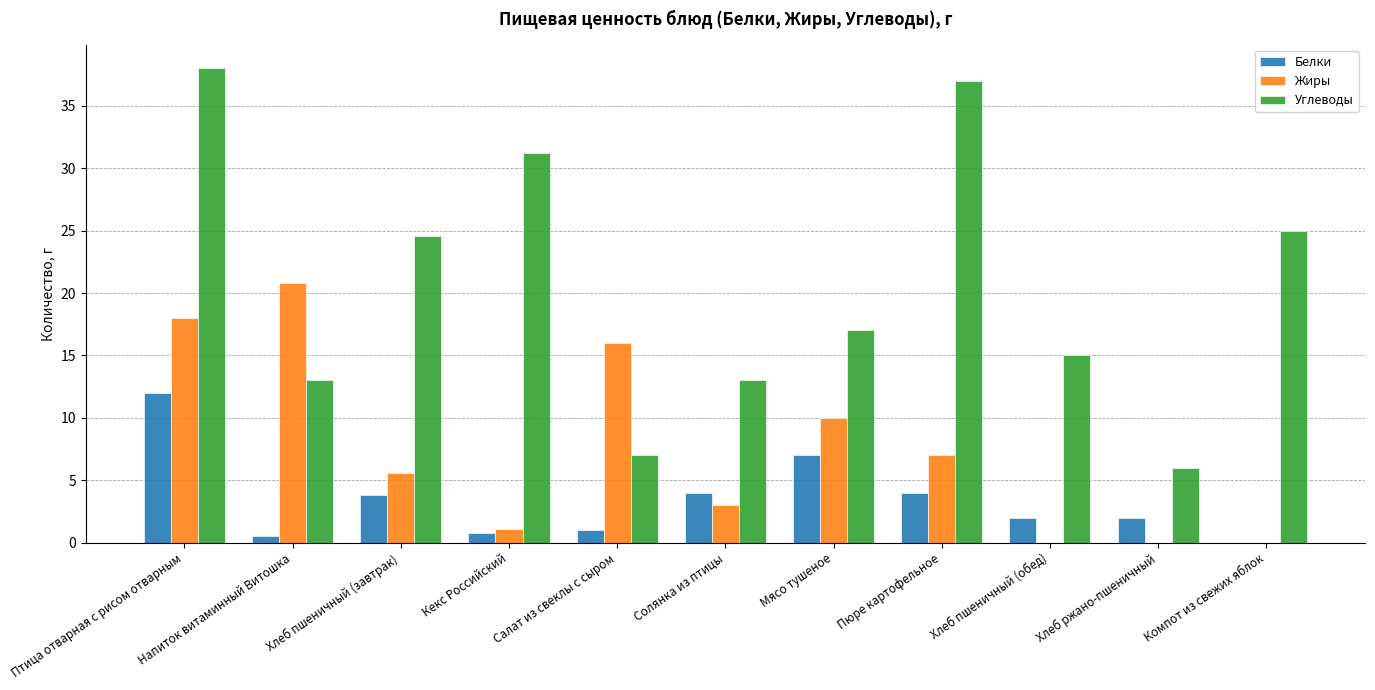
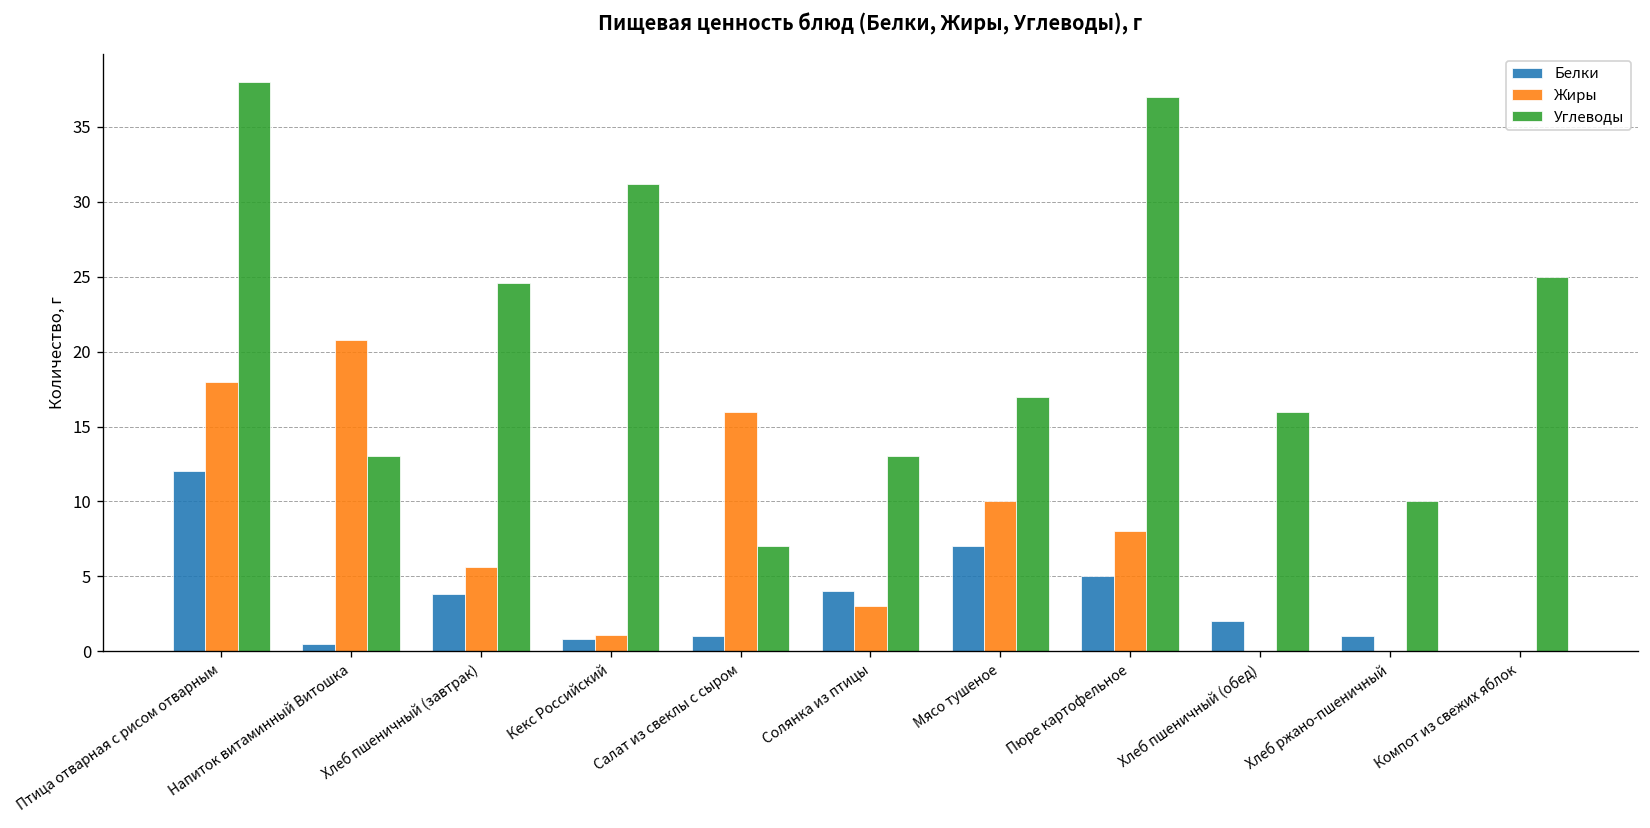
  {
    "Белки": {
      "Птица отварная с рисом отварным": 12,
      "Напиток витаминный Витошка": 0.5,
      "Хлеб пшеничный (завтрак)": 4,
      "Кекс Российский": 1,
      "Салат из свеклы с сыром": 1,
      "Солянка из птицы": 4,
      "Мясо тушеное": 7,
-     "Пюре картофельное": 4,
+     "Пюре картофельное": 5,
      "Хлеб пшеничный (обед)": 2,
-     "Хлеб ржано-пшеничный": 2,
+     "Хлеб ржано-пшеничный": 1,
      "Компот из свежих яблок": 0
    },
    "Жиры": {
      "Птица отварная с рисом отварным": 18,
      "Напиток витаминный Витошка": 21,
      "Хлеб пшеничный (завтрак)": 5.6,
      "Кекс Российский": 1,
      "Салат из свеклы с сыром": 16,
      "Солянка из птицы": 3,
      "Мясо тушеное": 10,
-     "Пюре картофельное": 7,
+     "Пюре картофельное": 8,
      "Хлеб пшеничный (обед)": 0,
      "Хлеб ржано-пшеничный": 0,
      "Компот из свежих яблок": 0
    },
    "Углеводы": {
      "Птица отварная с рисом отварным": 38,
      "Напиток витаминный Витошка": 13,
      "Хлеб пшеничный (завтрак)": 24.6,
      "Кекс Российский": 31,
      "Салат из свеклы с сыром": 7,
      "Солянка из птицы": 13,
      "Мясо тушеное": 17,
      "Пюре картофельное": 37,
-     "Хлеб пшеничный (обед)": 15,
-     "Хлеб ржано-пшеничный": 6,
+     "Хлеб пшеничный (обед)": 16,
+     "Хлеб ржано-пшеничный": 10,
      "Компот из свежих яблок": 25
    }
  }
